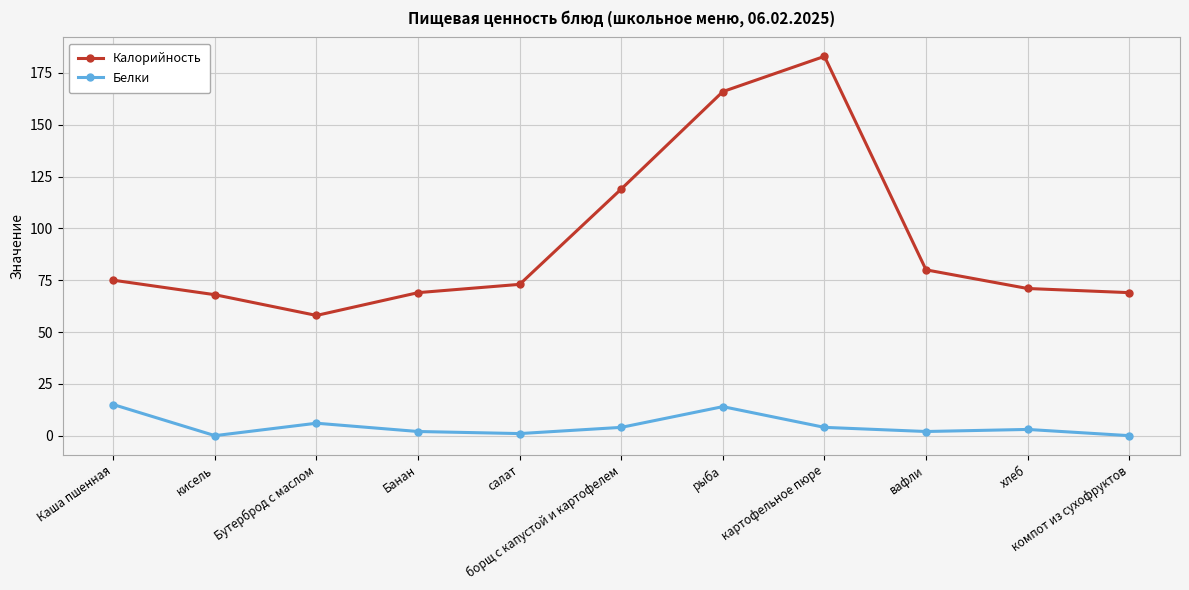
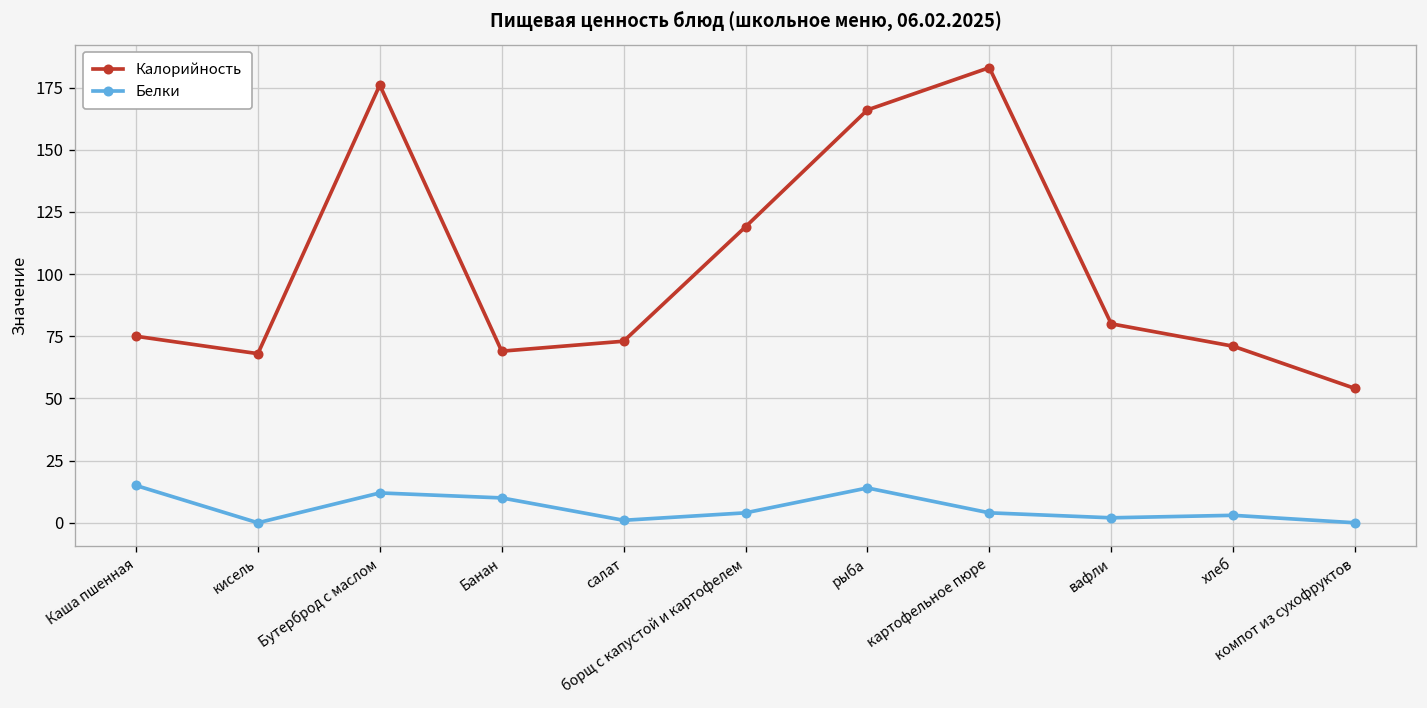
  {
    "Калорийность": {
      "Каша пшенная": 75,
      "кисель": 68,
-     "Бутерброд с маслом": 58,
+     "Бутерброд с маслом": 176,
      "Банан": 69,
      "салат": 73,
      "борщ с капустой и картофелем": 119,
      "рыба": 166,
      "картофельное пюре": 183,
      "вафли": 80,
      "хлеб": 71,
-     "компот из сухофруктов": 69
+     "компот из сухофруктов": 54
    },
    "Белки": {
      "Каша пшенная": 15,
      "кисель": 0,
-     "Бутерброд с маслом": 6,
-     "Банан": 2,
+     "Бутерброд с маслом": 12,
+     "Банан": 10,
      "салат": 1,
      "борщ с капустой и картофелем": 4,
      "рыба": 14,
      "картофельное пюре": 4,
      "вафли": 2,
      "хлеб": 3,
      "компот из сухофруктов": 0
    }
  }
